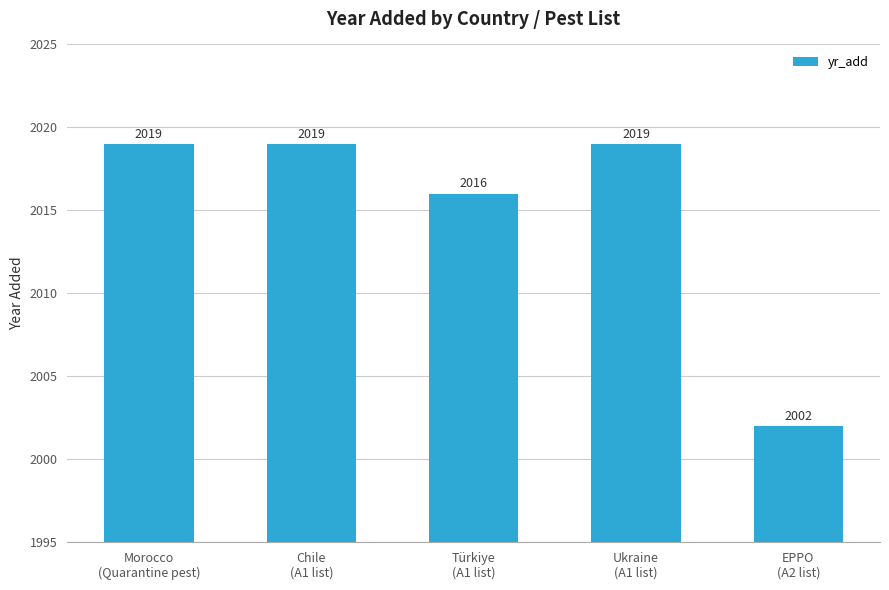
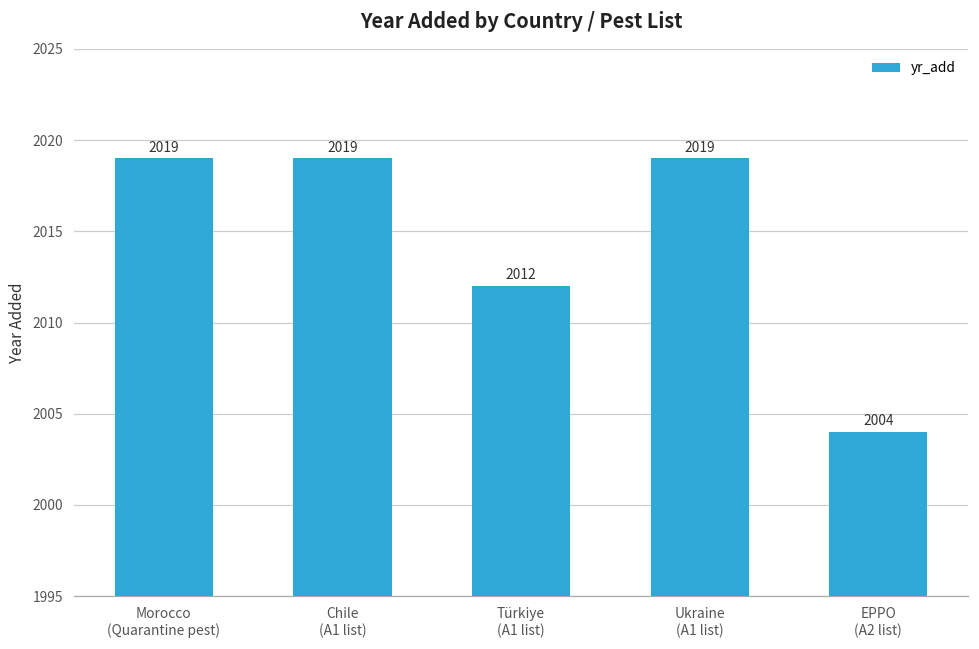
  {
    "Morocco (Quarantine pest)": 2019,
    "Chile (A1 list)": 2019,
-   "Türkiye (A1 list)": 2016,
+   "Türkiye (A1 list)": 2012,
    "Ukraine (A1 list)": 2019,
-   "EPPO (A2 list)": 2002
+   "EPPO (A2 list)": 2004
  }
